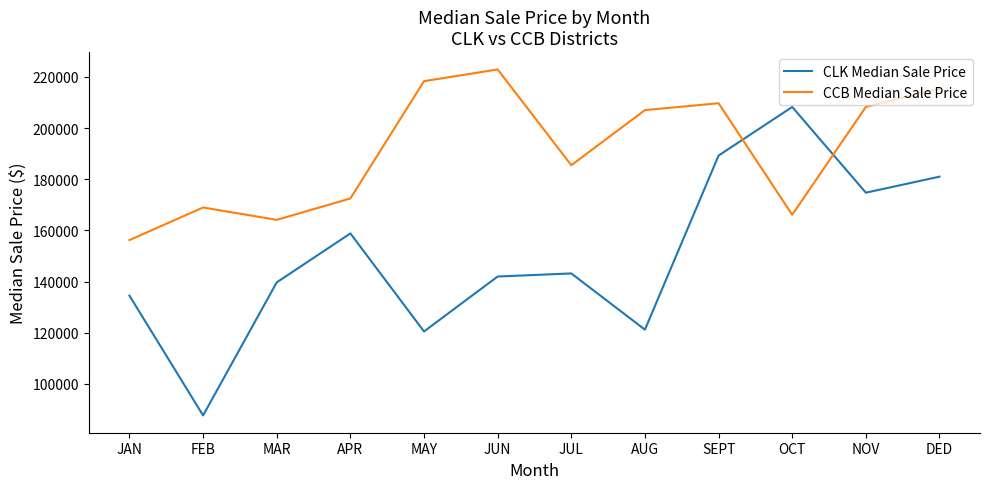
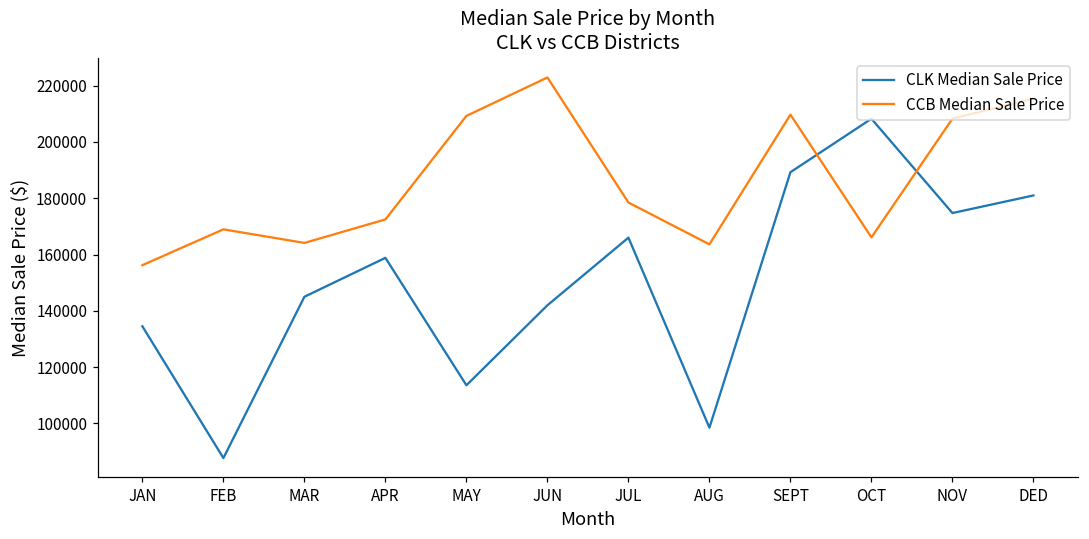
  {
    "CLK Median Sale Price": {
      "JAN": 135000,
      "FEB": 88000,
-     "MAR": 140000,
+     "MAR": 145000,
      "APR": 159000,
-     "MAY": 121000,
+     "MAY": 114000,
      "JUN": 142000,
-     "JUL": 143000,
-     "AUG": 121000,
+     "JUL": 166000,
+     "AUG": 98000,
      "SEPT": 189000,
      "OCT": 208000,
      "NOV": 175000,
      "DED": 181000
    },
    "CCB Median Sale Price": {
      "JAN": 156000,
      "FEB": 169000,
      "MAR": 164000,
      "APR": 172000,
-     "MAY": 218000,
+     "MAY": 209000,
      "JUN": 223000,
-     "JUL": 185000,
-     "AUG": 207000,
+     "JUL": 178000,
+     "AUG": 164000,
      "SEPT": 210000,
      "OCT": 166000,
      "NOV": 208000
    }
  }
